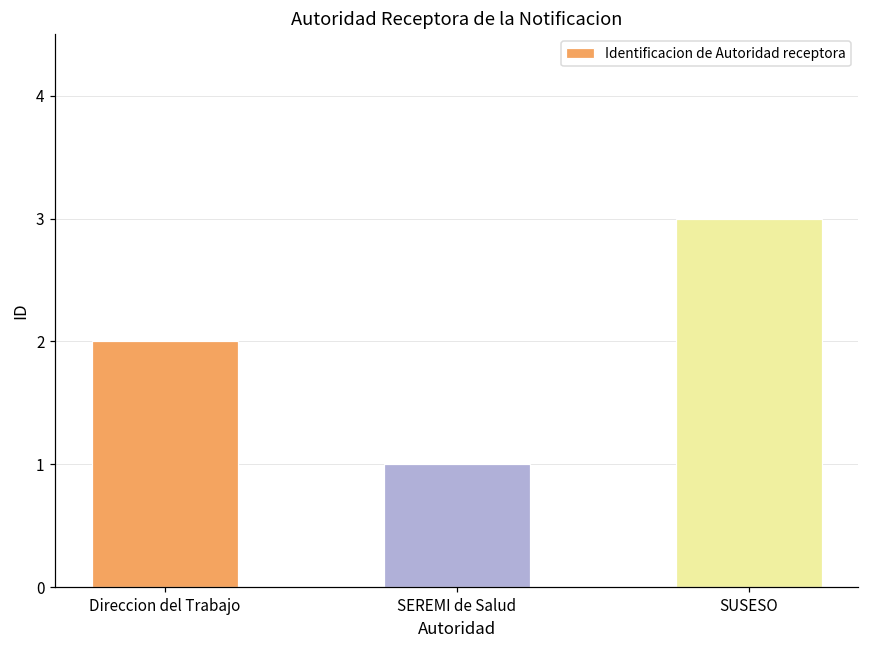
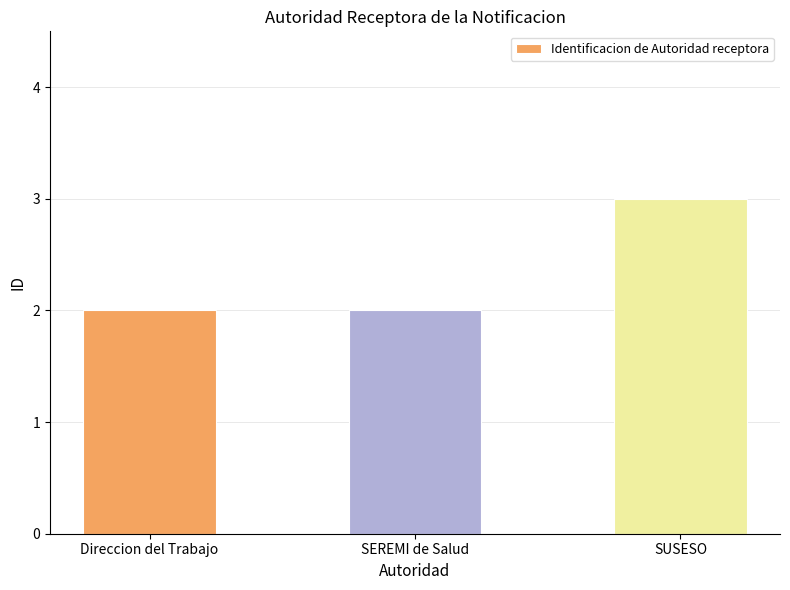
  {
    "Direccion del Trabajo": 2,
-   "SEREMI de Salud": 1,
+   "SEREMI de Salud": 2,
    "SUSESO": 3
  }
